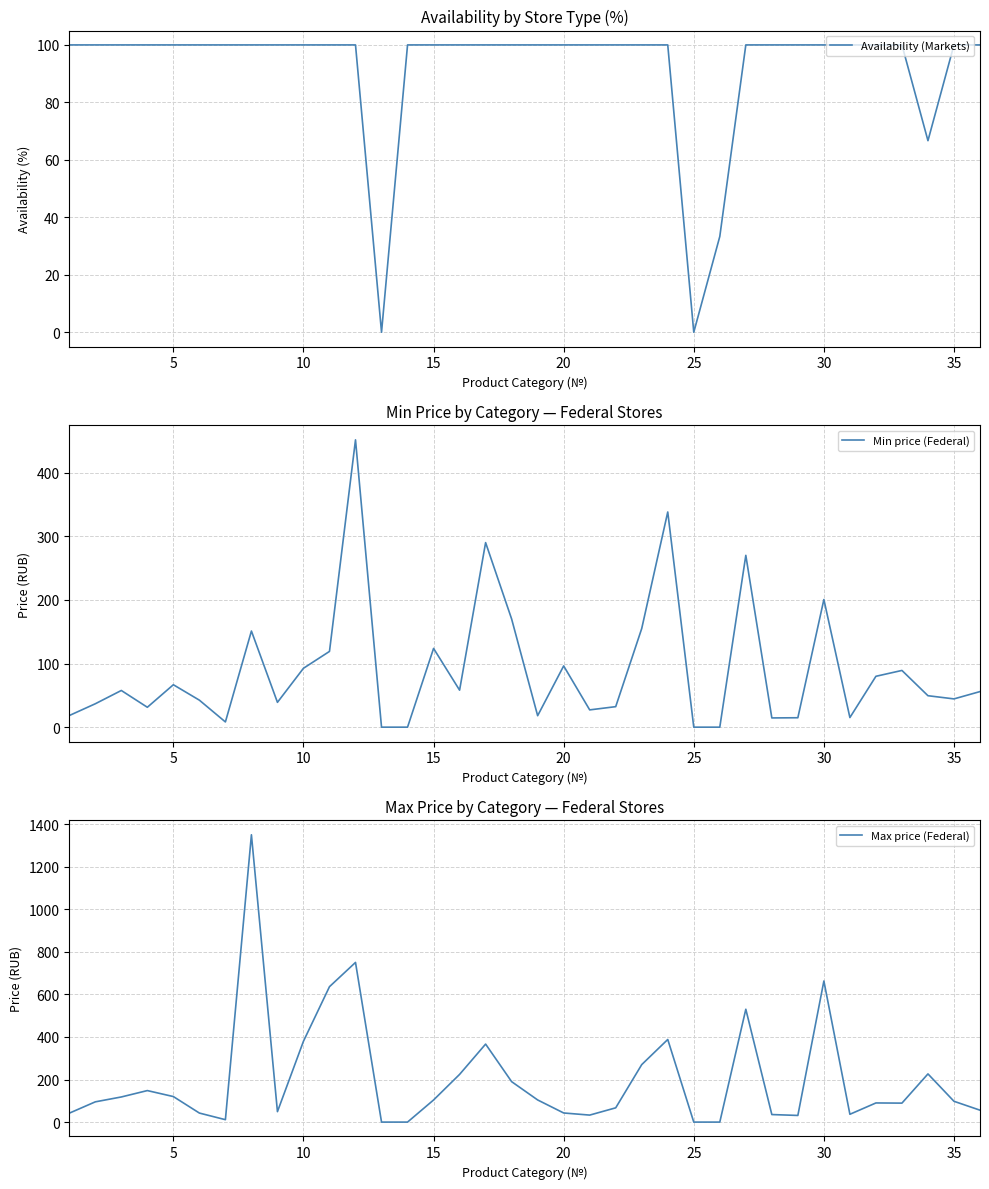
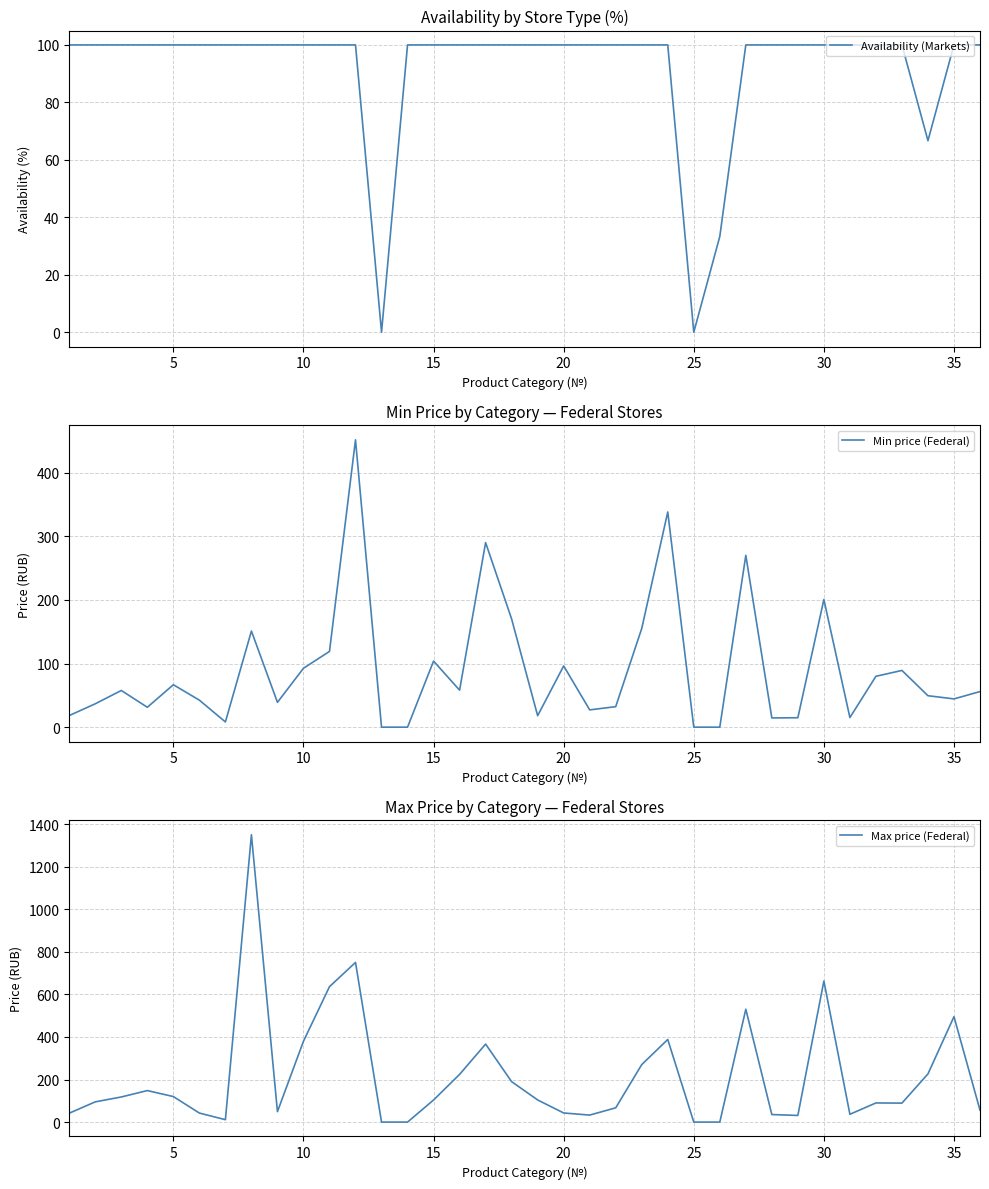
  {
    "Availability by Store Type (%)": {
      "5": 100,
      "10": 100,
      "15": 100,
      "20": 100,
      "25": 0,
      "30": 100
    },
    "Min Price by Category — Federal Stores": {
      "5": 70,
      "10": 90,
-     "15": 120,
+     "15": 100,
      "20": 100,
      "25": 0,
      "30": 200,
      "35": 40
    },
    "Max Price by Category — Federal Stores": {
      "5": 120,
      "10": 380,
      "15": 100,
      "20": 40,
      "25": 0,
      "30": 660,
-     "35": 100
+     "35": 500
    }
  }
